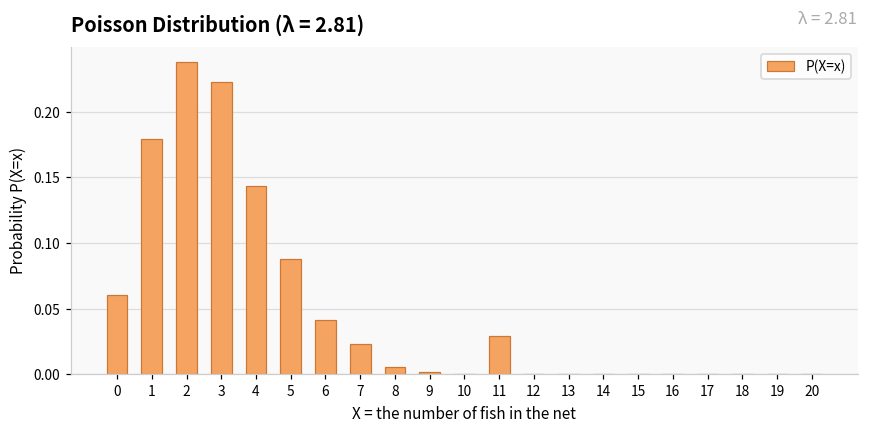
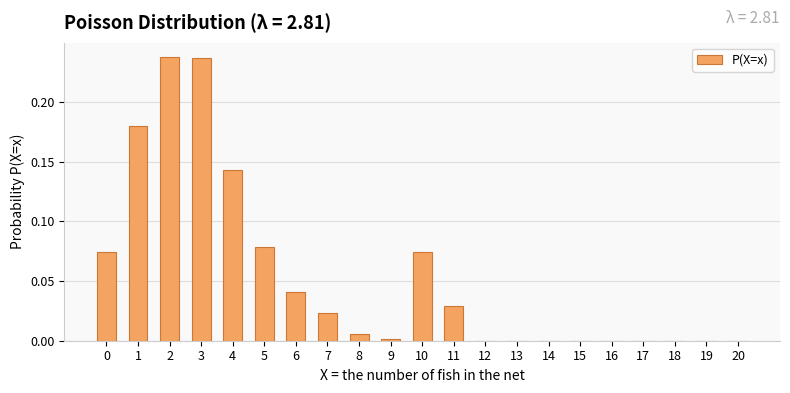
  {
-   "0": 0.060,
+   "0": 0.074,
    "1": 0.180,
    "2": 0.238,
-   "3": 0.223,
+   "3": 0.236,
    "4": 0.143,
-   "5": 0.088,
+   "5": 0.079,
    "6": 0.041,
    "7": 0.023,
    "8": 0.006,
-   "10": 0.001,
+   "10": 0.074,
    "11": 0.029
  }
